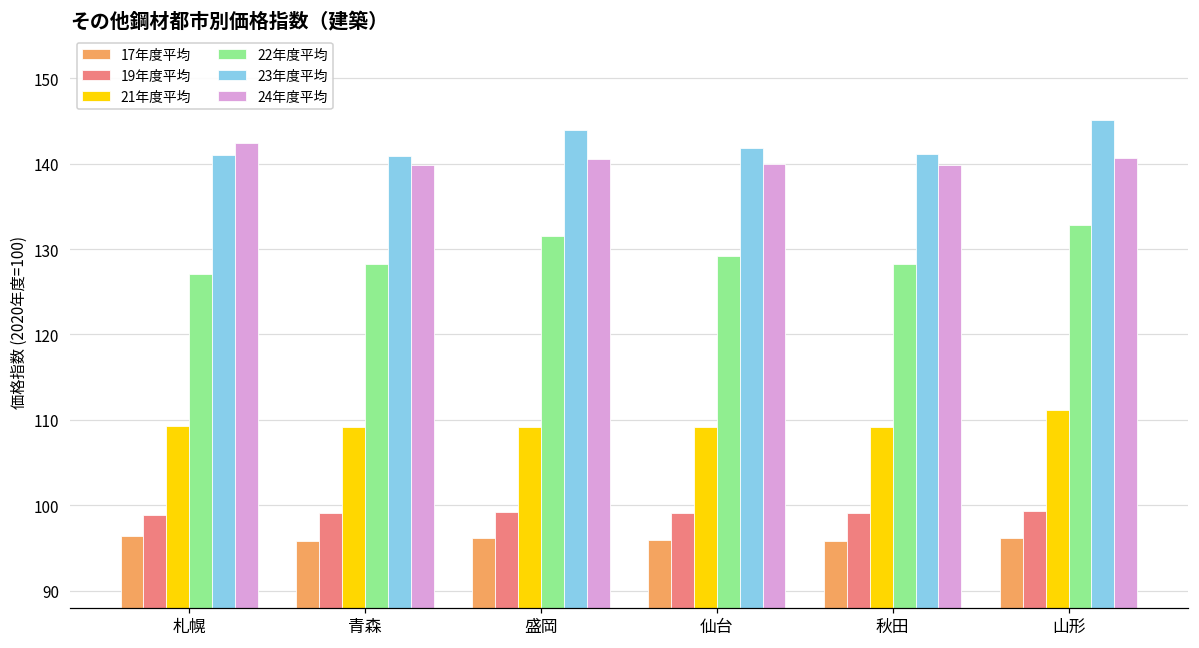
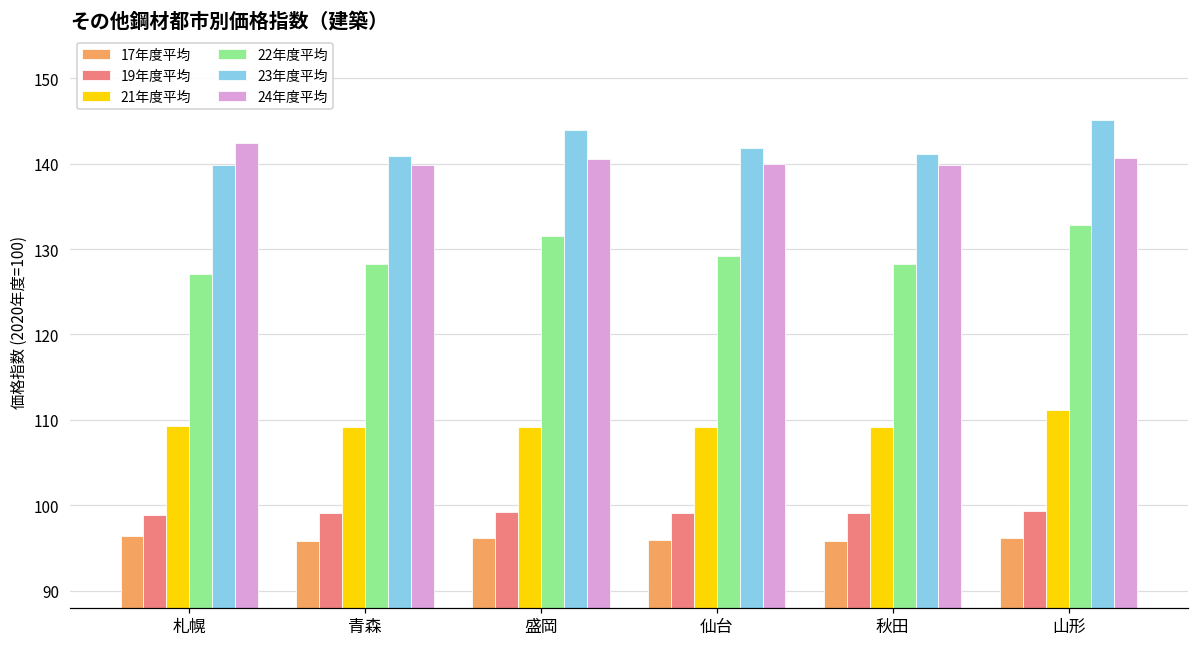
  {
    "21年度平均": {
      "札幌": 109,
      "青森": 109,
      "盛岡": 109,
      "仙台": 109,
      "秋田": 109,
      "山形": 111
    },
    "22年度平均": {
      "札幌": 127,
      "青森": 128,
      "盛岡": 132,
      "仙台": 129,
      "秋田": 128,
      "山形": 133
    },
    "23年度平均": {
-     "札幌": 141,
+     "札幌": 140,
      "青森": 141,
      "盛岡": 144,
      "仙台": 142,
      "秋田": 141,
      "山形": 145
    },
    "24年度平均": {
      "札幌": 142,
      "青森": 140,
      "盛岡": 141,
      "仙台": 140,
      "秋田": 140,
      "山形": 141
    }
  }
